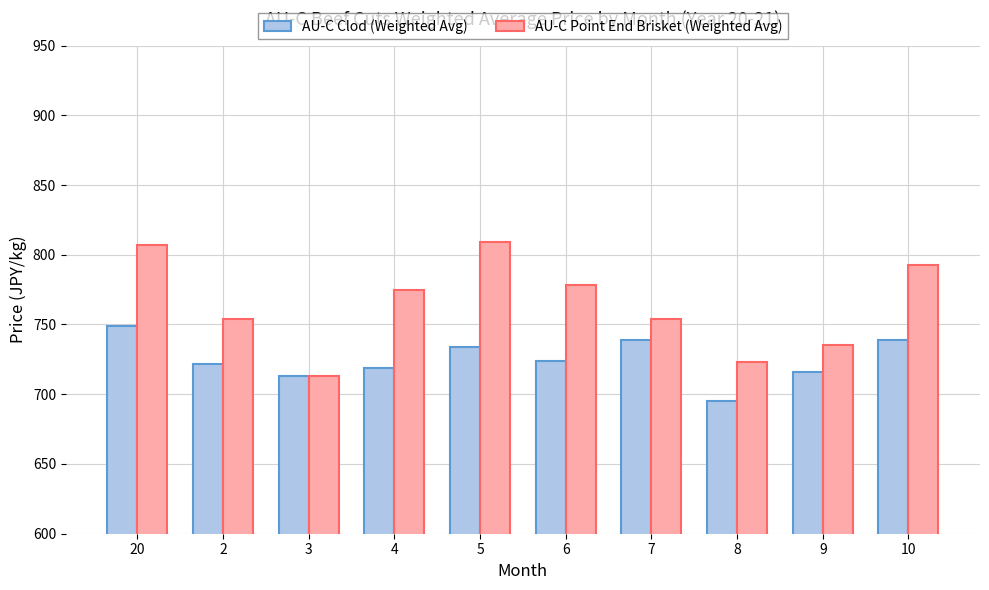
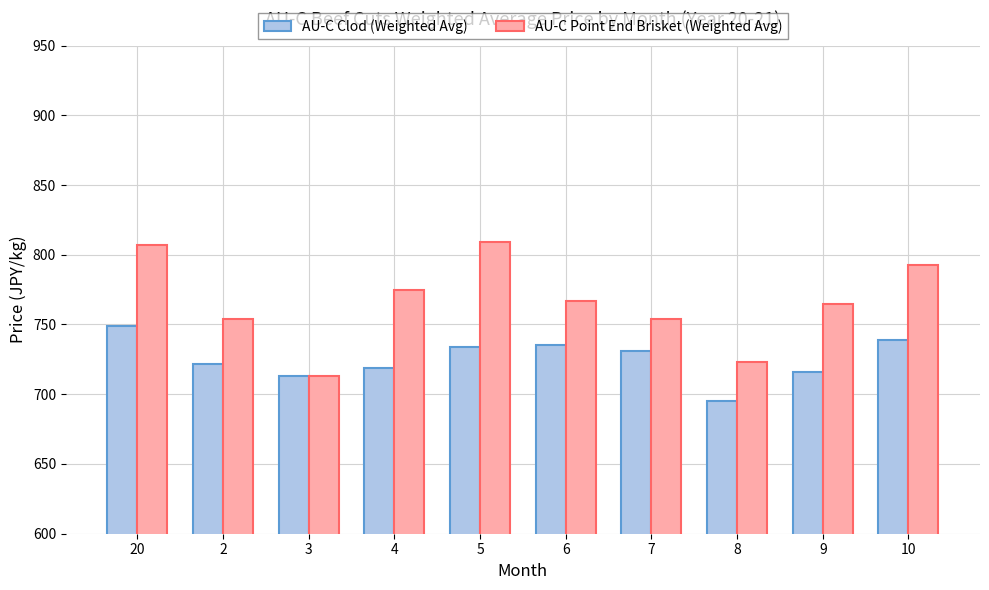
  {
    "AU-C Clod (Weighted Avg)": {
      "20": 749,
      "2": 722,
      "3": 713,
      "4": 719,
      "5": 734,
-     "6": 724,
-     "7": 739,
+     "6": 735,
+     "7": 731,
      "8": 695,
      "9": 716,
      "10": 739
    },
    "AU-C Point End Brisket (Weighted Avg)": {
      "20": 807,
      "2": 754,
      "3": 713,
      "4": 775,
      "5": 809,
-     "6": 778,
+     "6": 767,
      "7": 754,
      "8": 723,
-     "9": 735,
+     "9": 765,
      "10": 793
    }
  }
